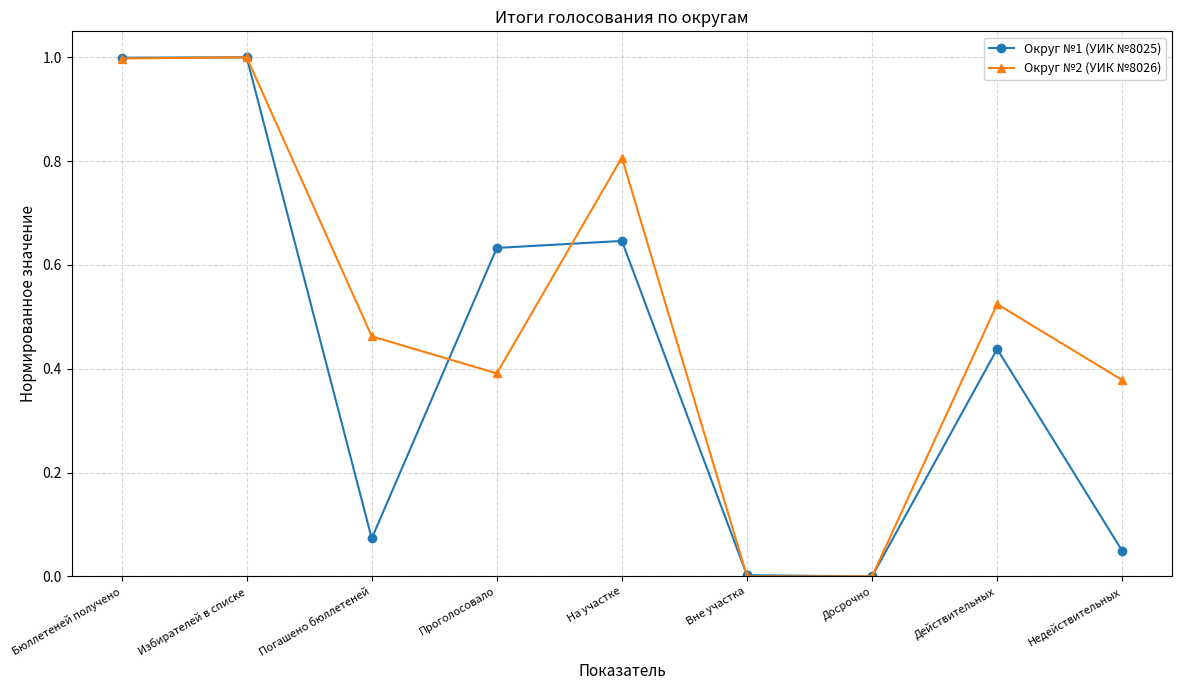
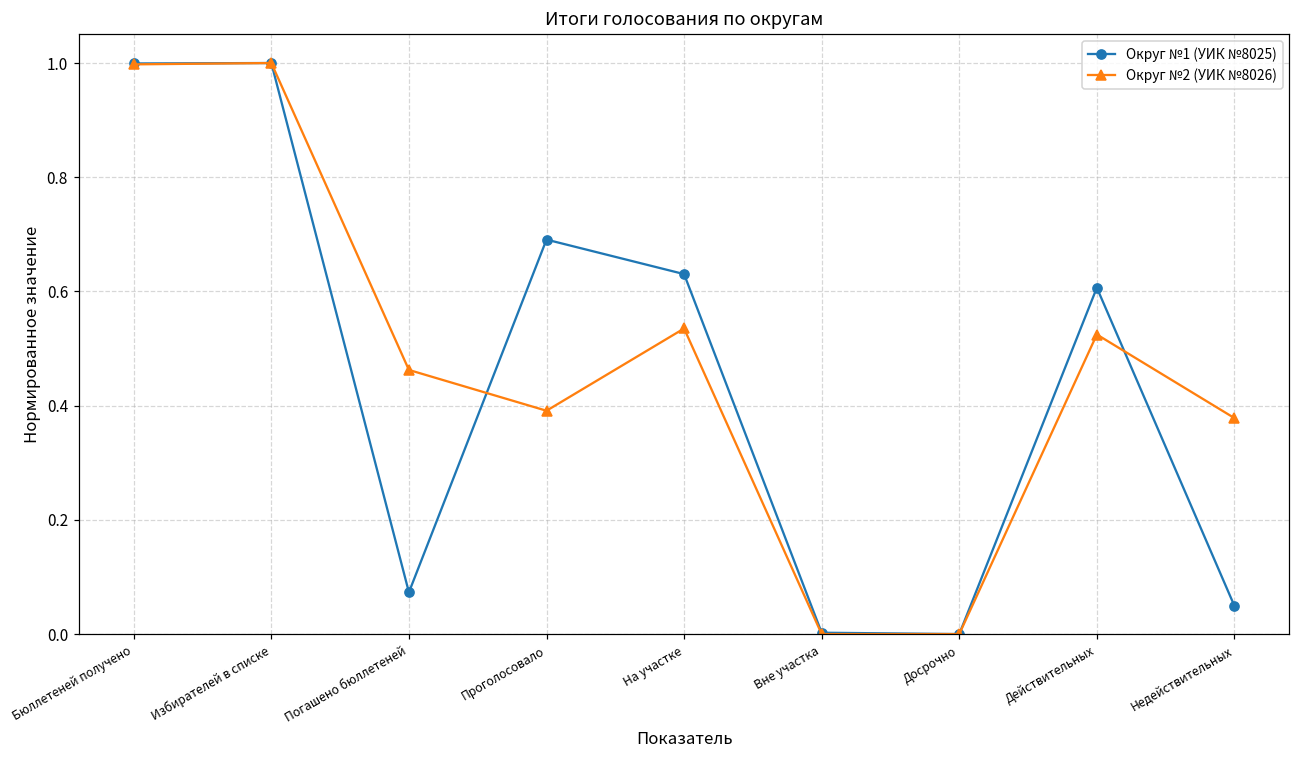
  {
    "Округ №1 (УИК №8025)": {
      "Погашено бюллетеней": 0.07,
-     "Проголосовало": 0.63,
-     "На участке": 0.65,
-     "Действительных": 0.44,
+     "Проголосовало": 0.69,
+     "На участке": 0.63,
+     "Действительных": 0.61,
      "Недействительных": 0.05
    },
    "Округ №2 (УИК №8026)": {
      "Погашено бюллетеней": 0.46,
      "Проголосовало": 0.39,
-     "На участке": 0.81,
+     "На участке": 0.54,
      "Действительных": 0.52,
      "Недействительных": 0.38
    }
  }
